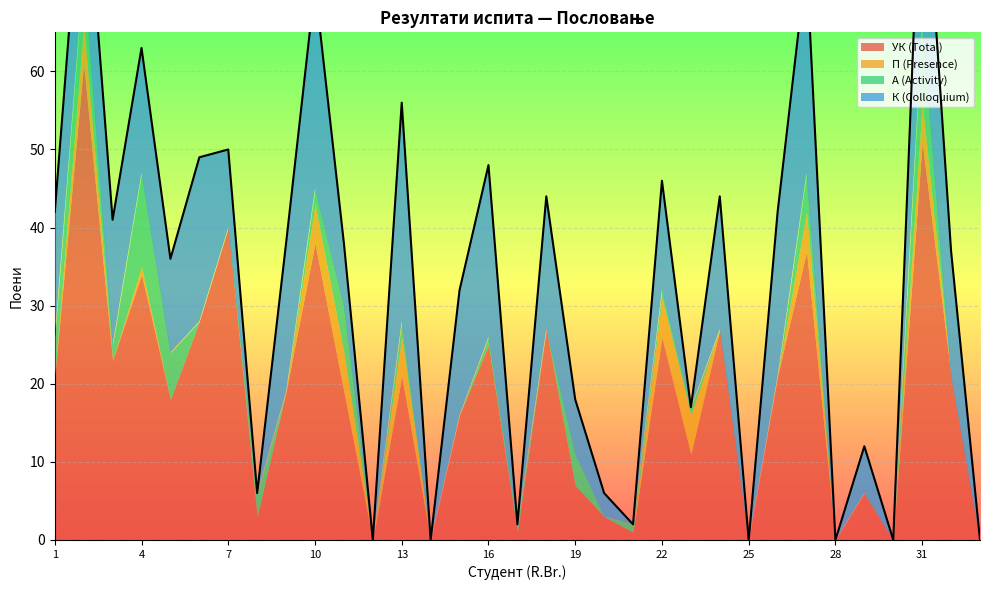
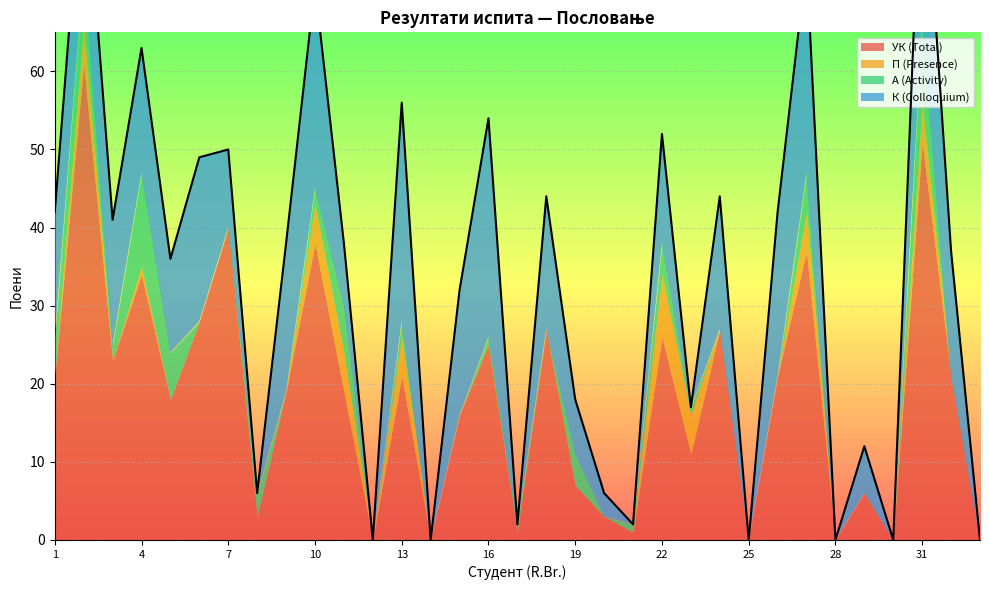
  {
    "УК (Total)": {
      "4": 34,
      "10": 38,
      "13": 21,
      "22": 26,
      "31": 51
    },
    "П (Presence)": {
      "4": 1,
      "10": 5,
      "13": 5,
-     "22": 5
+     "22": 8
    },
    "A (Activity)": {
      "1": 5,
      "4": 12,
      "10": 2,
      "13": 2,
      "16": 1,
      "19": 4,
-     "22": 1
+     "22": 4
    },
    "К (Colloquium)": {
      "1": 16,
      "4": 16,
      "7": 10,
      "13": 28,
-     "16": 22,
+     "16": 28,
      "19": 7,
      "22": 14
    }
  }
